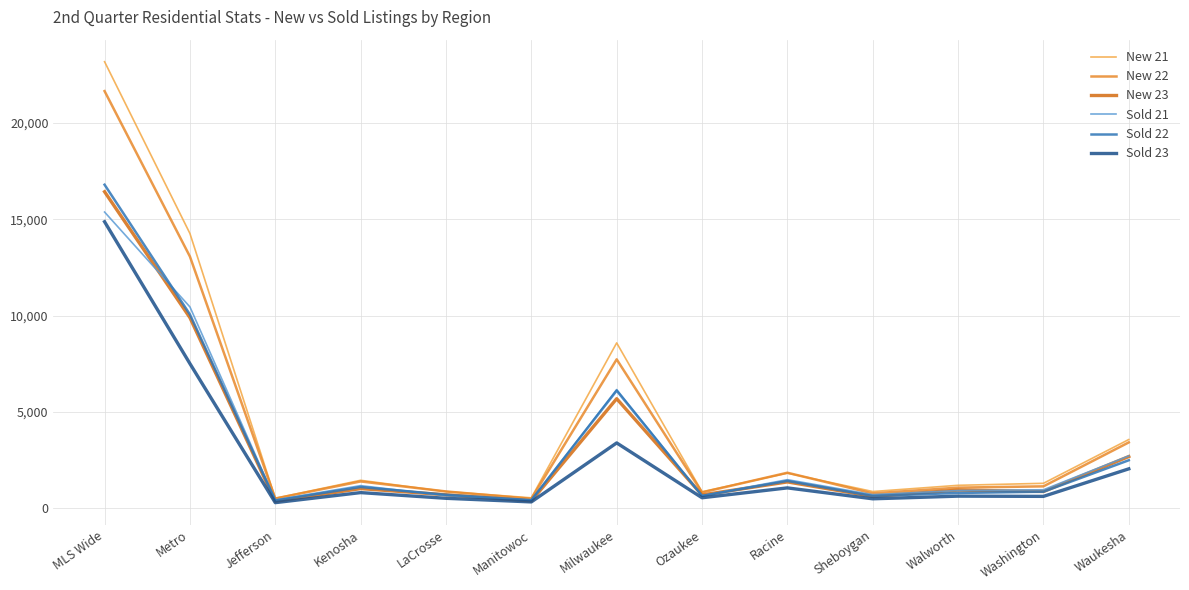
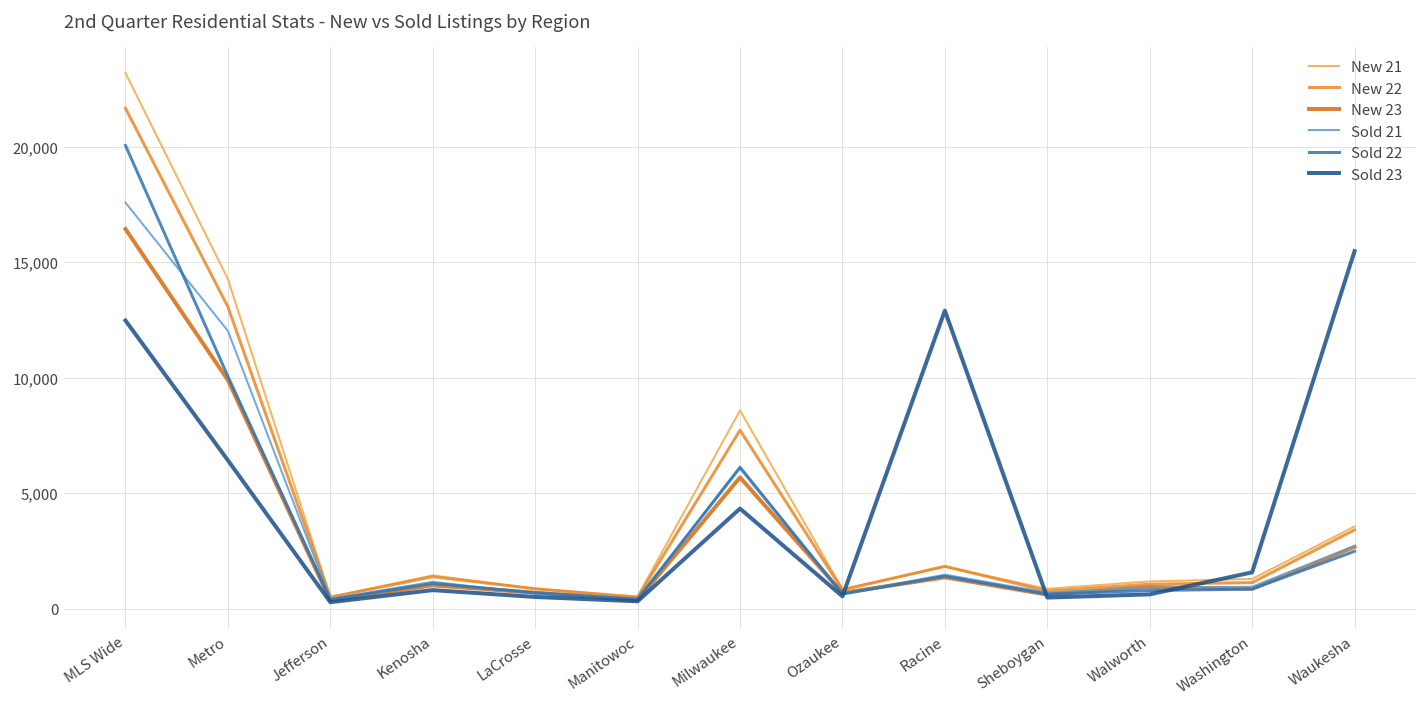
  {
    "Sold 21": {
-     "MLS Wide": "15,400",
-     "Metro": "10,500"
+     "MLS Wide": "17,600",
+     "Metro": "12,000"
    },
    "Sold 22": {
-     "MLS Wide": "16,800",
+     "MLS Wide": "20,100",
      "Metro": "10,100",
      "Waukesha": "2,500"
    },
    "Sold 23": {
-     "MLS Wide": "14,900",
-     "Metro": "7,500",
+     "MLS Wide": "12,500",
+     "Metro": "6,400",
      "Kenosha": "800",
      "LaCrosse": "500",
-     "Milwaukee": "3,400",
-     "Racine": "1,000",
+     "Milwaukee": "4,300",
+     "Racine": "12,900",
      "Walworth": "600",
-     "Washington": "600",
-     "Waukesha": "2,000"
+     "Washington": "1,600",
+     "Waukesha": "15,500"
    }
  }
